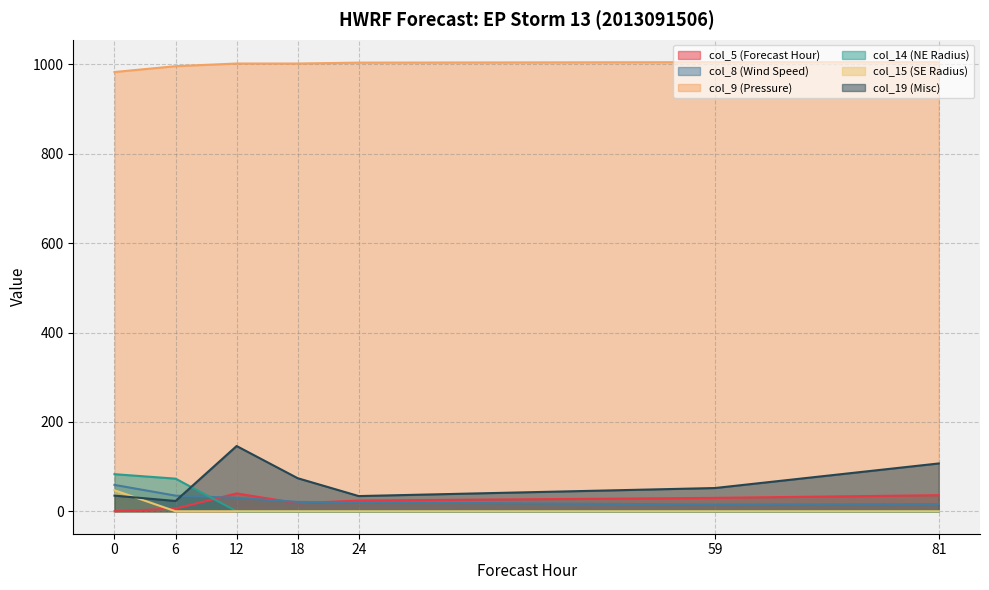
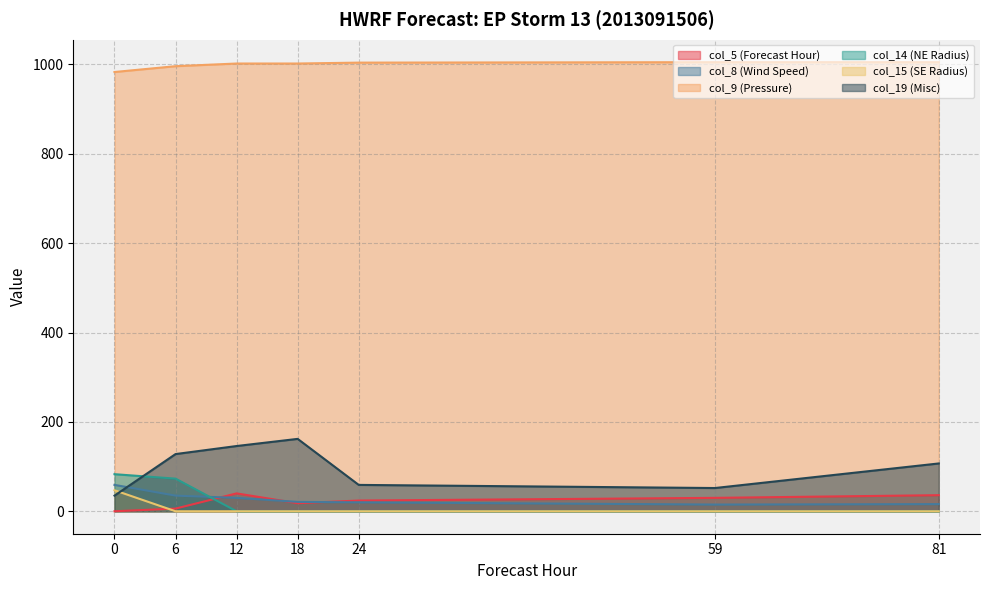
  {
    "col_5 (Forecast Hour)": {
      "0": 0,
      "6": 10,
      "12": 40,
      "59": 30,
      "81": 40
    },
    "col_19 (Misc)": {
      "0": 40,
-     "6": 20,
+     "6": 130,
      "12": 150,
-     "18": 70,
-     "24": 30,
+     "18": 160,
+     "24": 60,
      "59": 50,
      "81": 110
    }
  }
